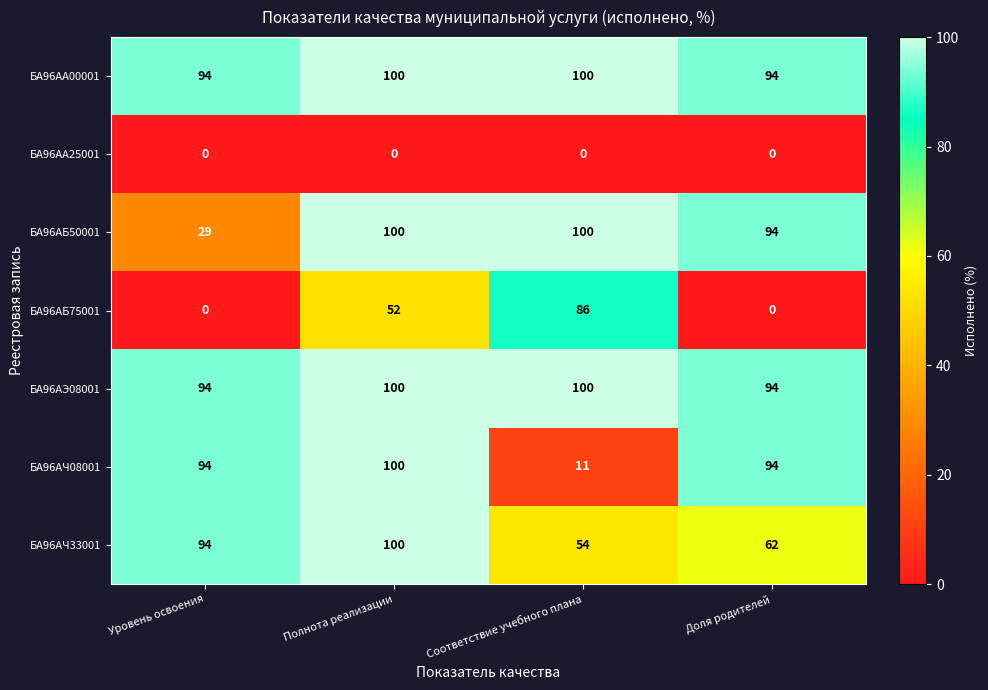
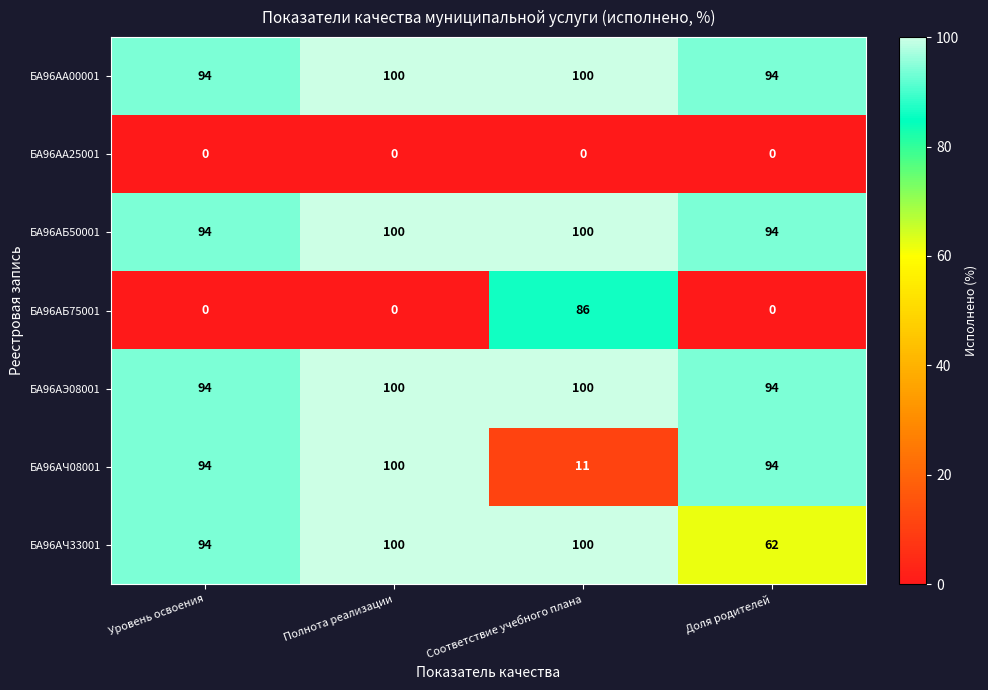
  {
    "БА96АА00001": {
      "Уровень освоения": 94,
      "Полнота реализации": 100,
      "Соответствие учебного плана": 100,
      "Доля родителей": 94
    },
    "БА96АА25001": {
      "Уровень освоения": 0,
      "Полнота реализации": 0,
      "Соответствие учебного плана": 0,
      "Доля родителей": 0
    },
    "БА96АБ50001": {
-     "Уровень освоения": 29,
+     "Уровень освоения": 94,
      "Полнота реализации": 100,
      "Соответствие учебного плана": 100,
      "Доля родителей": 94
    },
    "БА96АБ75001": {
      "Уровень освоения": 0,
-     "Полнота реализации": 52,
+     "Полнота реализации": 0,
      "Соответствие учебного плана": 86,
      "Доля родителей": 0
    },
    "БА96АЭ08001": {
      "Уровень освоения": 94,
      "Полнота реализации": 100,
      "Соответствие учебного плана": 100,
      "Доля родителей": 94
    },
    "БА96АЧ08001": {
      "Уровень освоения": 94,
      "Полнота реализации": 100,
      "Соответствие учебного плана": 11,
      "Доля родителей": 94
    },
    "БА96АЧ33001": {
      "Уровень освоения": 94,
      "Полнота реализации": 100,
-     "Соответствие учебного плана": 54,
+     "Соответствие учебного плана": 100,
      "Доля родителей": 62
    }
  }
